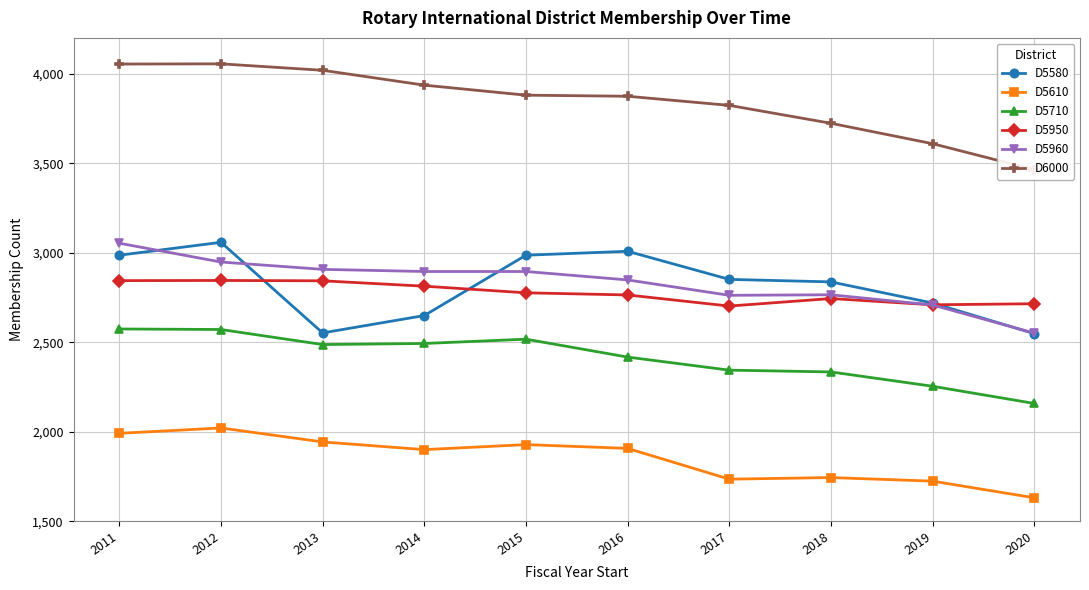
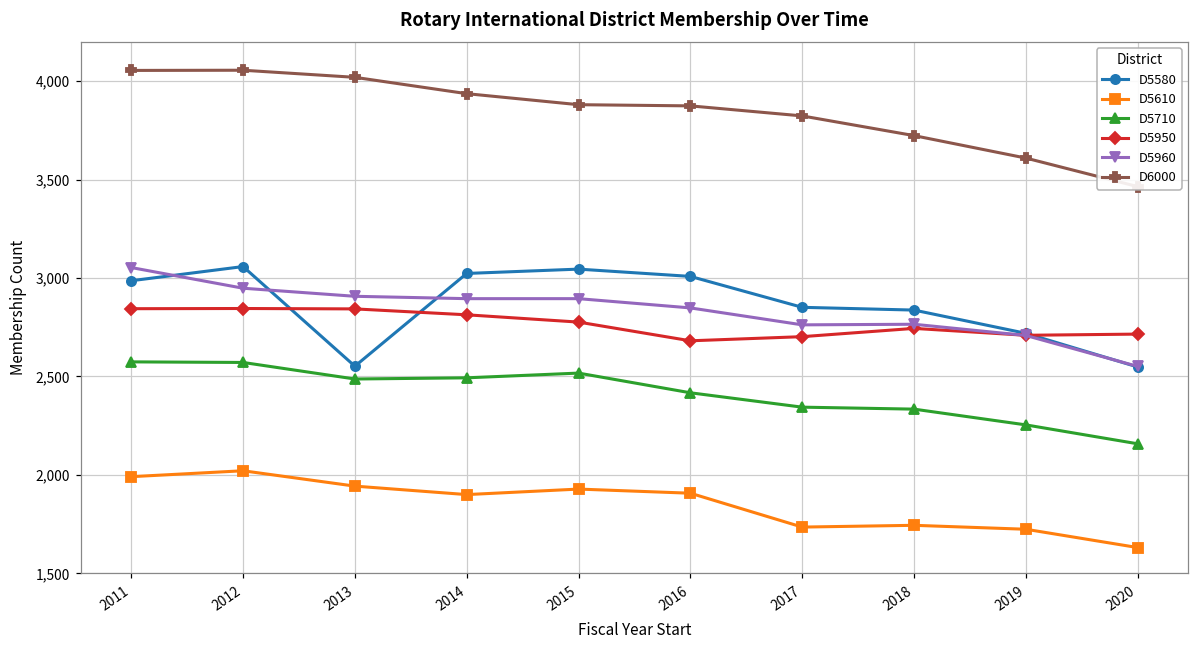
  {
    "D5580": {
      "2011": "2,990",
      "2012": "3,060",
      "2013": "2,550",
-     "2014": "2,650",
-     "2015": "2,990",
+     "2014": "3,020",
+     "2015": "3,050",
      "2016": "3,010",
      "2017": "2,850",
      "2018": "2,840"
    },
    "D5610": {
      "2011": "1,990",
      "2012": "2,020",
      "2013": "1,940",
      "2014": "1,900",
      "2015": "1,930",
      "2016": "1,910",
      "2017": "1,740",
      "2018": "1,740",
      "2019": "1,720",
      "2020": "1,630"
    },
    "D5710": {
      "2011": "2,570",
      "2012": "2,570",
      "2013": "2,490",
      "2014": "2,490",
      "2015": "2,520",
      "2016": "2,420",
      "2017": "2,340",
      "2018": "2,330",
      "2019": "2,250",
      "2020": "2,160"
    },
    "D5950": {
      "2011": "2,840",
      "2012": "2,850",
      "2013": "2,840",
      "2014": "2,810",
      "2015": "2,780",
-     "2016": "2,760",
+     "2016": "2,680",
      "2017": "2,700",
      "2018": "2,740",
      "2020": "2,720"
    },
    "D5960": {
      "2011": "3,050",
      "2012": "2,950",
      "2013": "2,910",
      "2014": "2,900",
      "2015": "2,900",
      "2016": "2,850",
      "2017": "2,760",
      "2018": "2,770"
    },
    "D6000": {
      "2011": "4,050",
      "2012": "4,060",
      "2013": "4,020",
      "2014": "3,940",
      "2015": "3,880",
      "2016": "3,870",
      "2017": "3,820",
      "2018": "3,720",
      "2019": "3,610"
    }
  }
